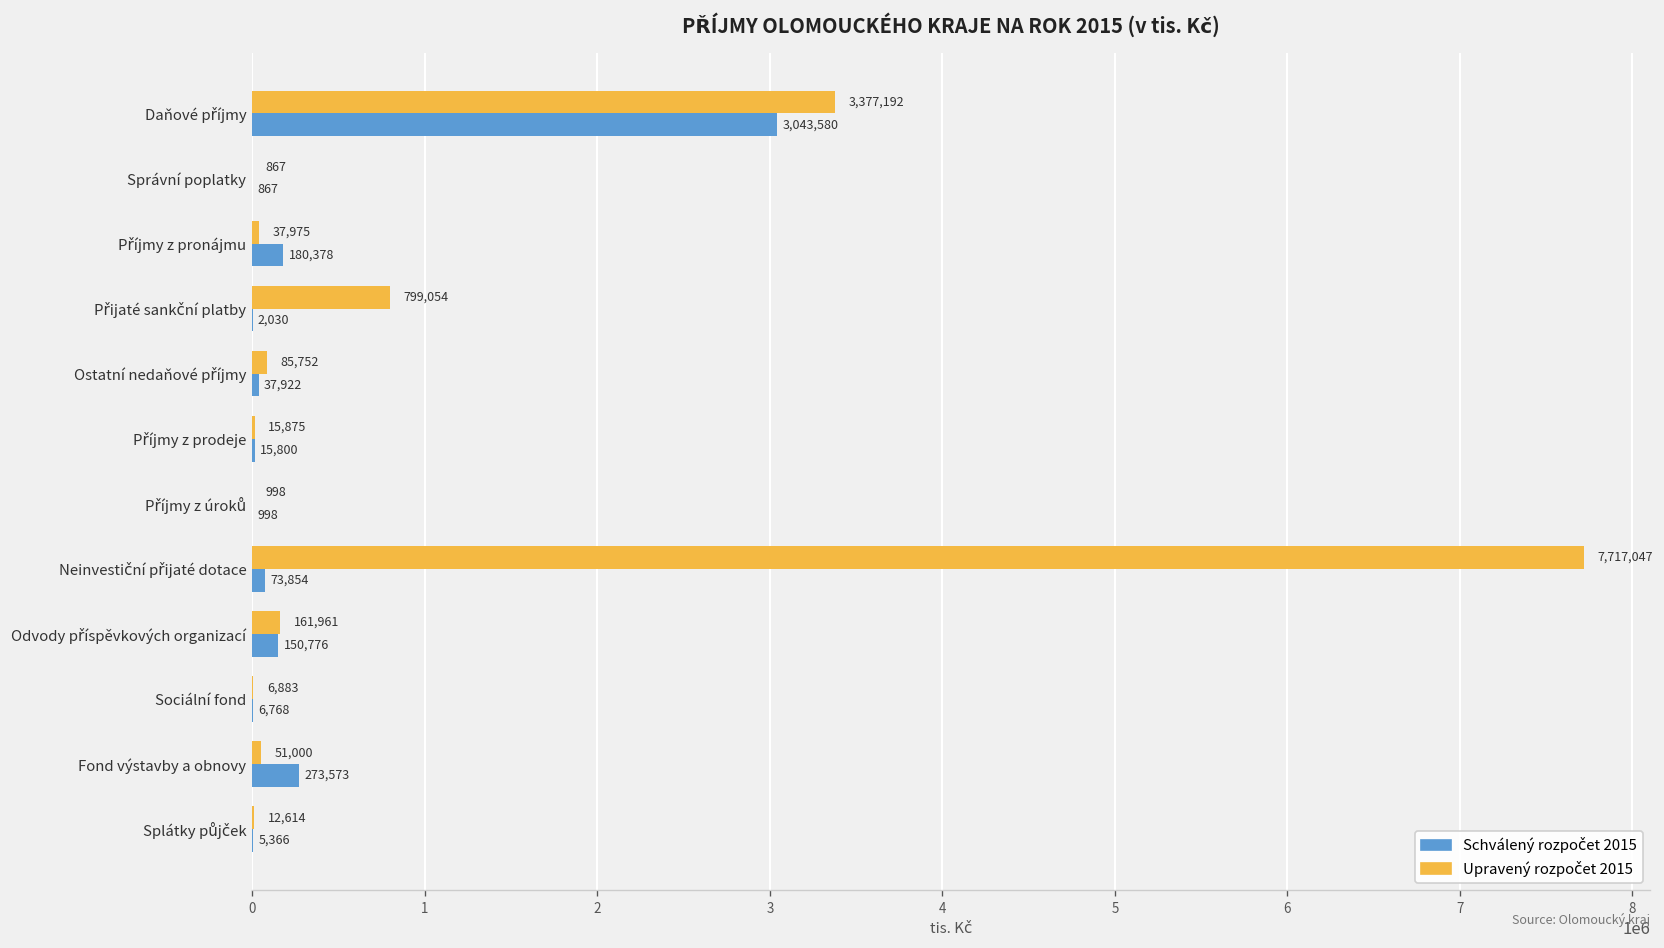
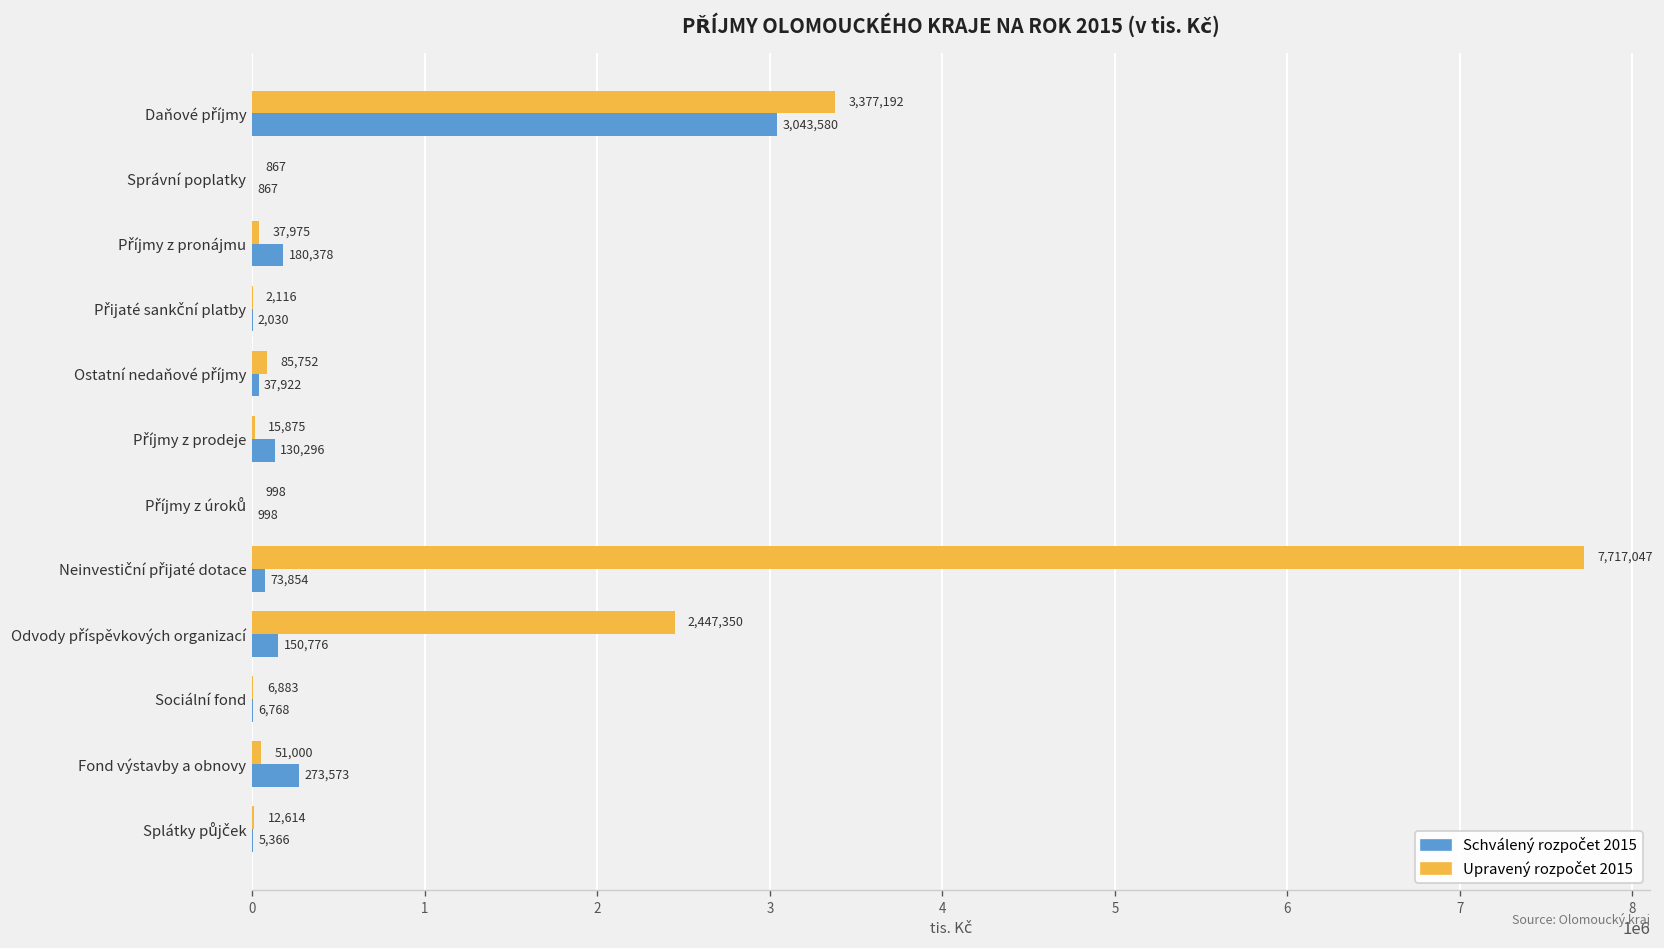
  {
    "Schválený rozpočet 2015": {
      "Daňové příjmy": "3,043,580",
      "Správní poplatky": "867",
      "Příjmy z pronájmu": "180,378",
      "Přijaté sankční platby": "2,030",
      "Ostatní nedaňové příjmy": "37,922",
-     "Příjmy z prodeje": "15,800",
+     "Příjmy z prodeje": "130,296",
      "Příjmy z úroků": "998",
      "Neinvestiční přijaté dotace": "73,854",
      "Odvody příspěvkových organizací": "150,776",
      "Sociální fond": "6,768",
      "Fond výstavby a obnovy": "273,573",
      "Splátky půjček": "5,366"
    },
    "Upravený rozpočet 2015": {
      "Daňové příjmy": "3,377,192",
      "Správní poplatky": "867",
      "Příjmy z pronájmu": "37,975",
-     "Přijaté sankční platby": "799,054",
+     "Přijaté sankční platby": "2,116",
      "Ostatní nedaňové příjmy": "85,752",
      "Příjmy z prodeje": "15,875",
      "Příjmy z úroků": "998",
      "Neinvestiční přijaté dotace": "7,717,047",
-     "Odvody příspěvkových organizací": "161,961",
+     "Odvody příspěvkových organizací": "2,447,350",
      "Sociální fond": "6,883",
      "Fond výstavby a obnovy": "51,000",
      "Splátky půjček": "12,614"
    }
  }
